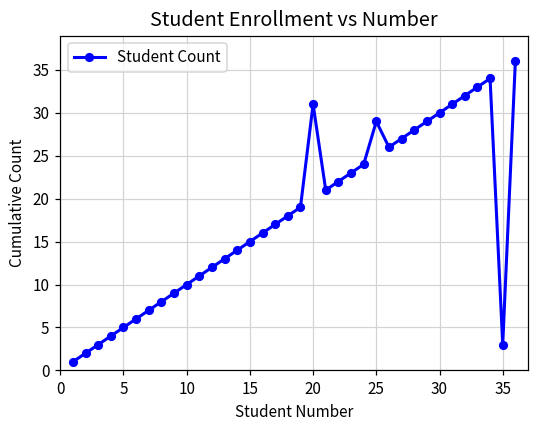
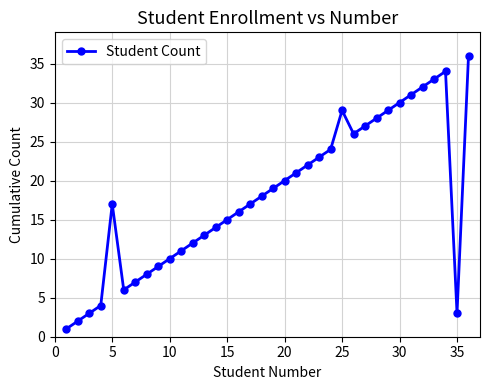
  {
-   "5": 5,
+   "5": 17,
    "10": 10,
    "15": 15,
-   "20": 31,
+   "20": 20,
    "25": 29,
    "30": 30,
    "35": 3
  }
